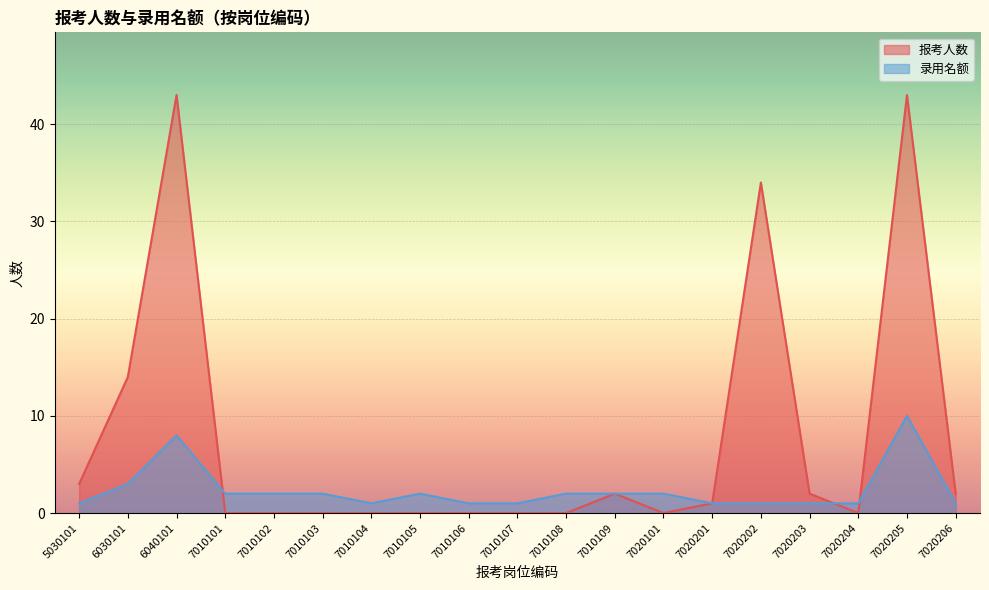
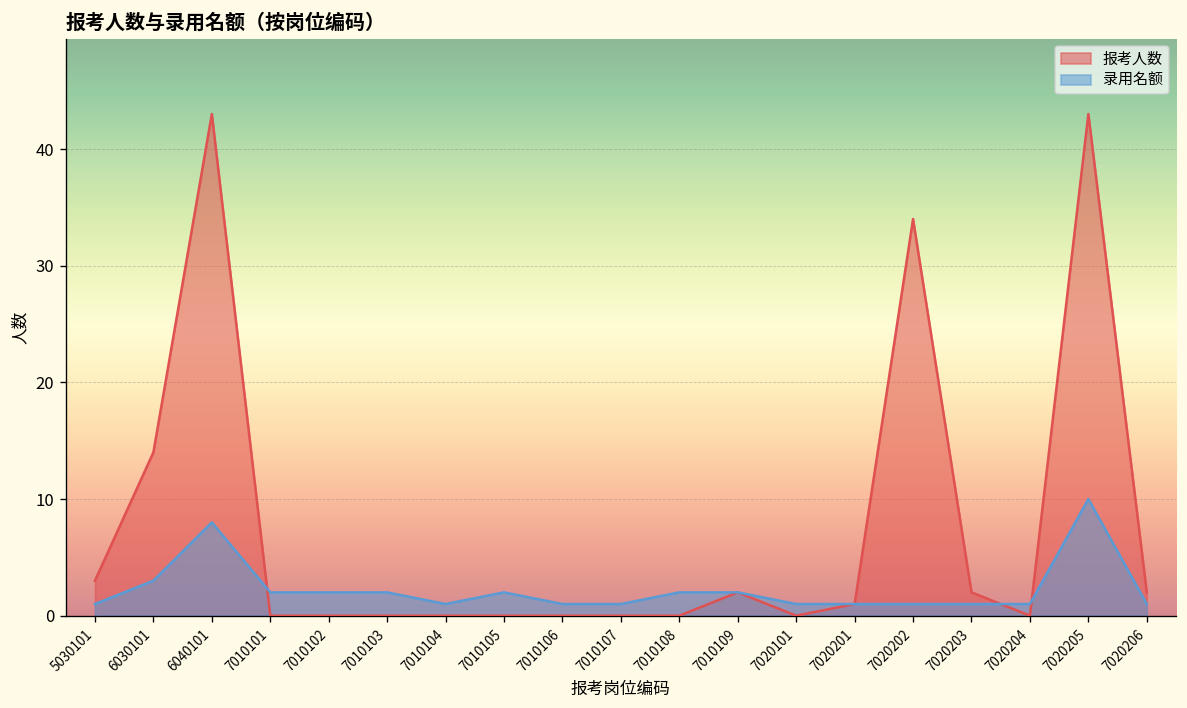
  {
    "报考人数": {
      "5030101": 3,
      "6030101": 14,
      "6040101": 43,
      "7010101": 0,
      "7010102": 0,
      "7010103": 0,
      "7010104": 0,
      "7010105": 0,
      "7010106": 0,
      "7010107": 0,
      "7010108": 0,
      "7020101": 0,
      "7020202": 34,
      "7020203": 2,
      "7020204": 0,
      "7020205": 43,
      "7020206": 2
    },
    "录用名额": {
      "5030101": 1,
      "6030101": 3,
      "6040101": 8,
      "7010101": 2,
      "7010102": 2,
      "7010103": 2,
      "7010104": 1,
      "7010105": 2,
      "7010106": 1,
      "7010107": 1,
      "7010108": 2,
-     "7020101": 2,
+     "7020101": 1,
      "7020202": 1,
      "7020203": 1,
      "7020204": 1,
      "7020205": 10,
      "7020206": 1
    }
  }
